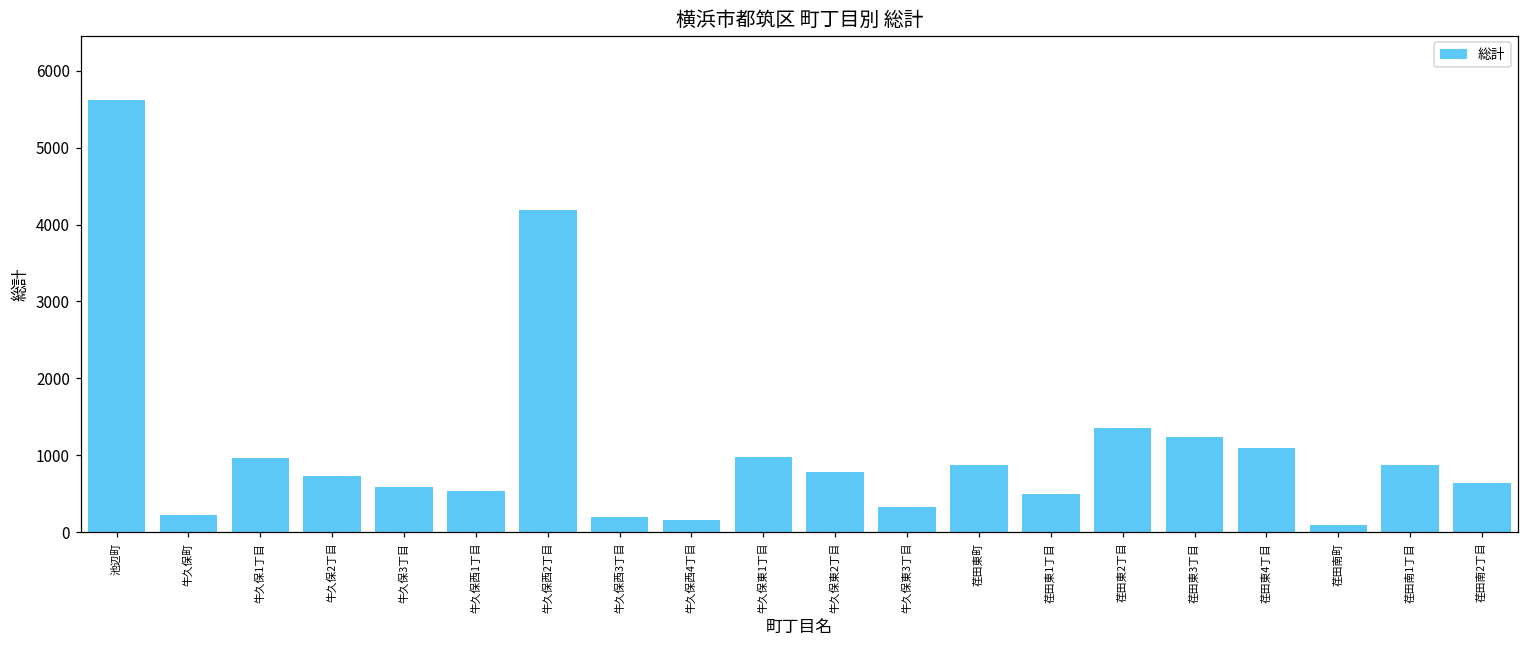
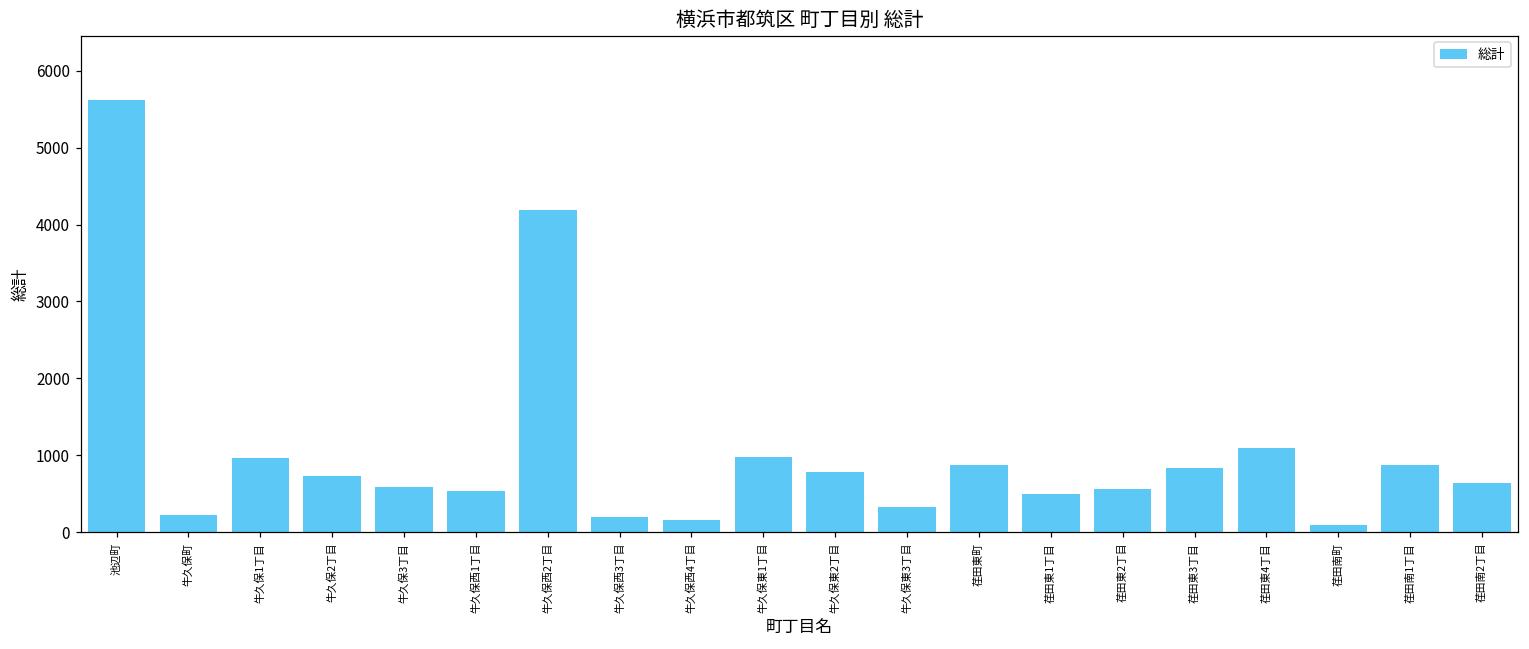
  {
    "池辺町": 5600,
    "牛久保町": 200,
    "牛久保1丁目": 1000,
    "牛久保2丁目": 700,
    "牛久保3丁目": 600,
    "牛久保西1丁目": 500,
    "牛久保西2丁目": 4200,
    "牛久保西3丁目": 200,
    "牛久保西4丁目": 200,
    "牛久保東1丁目": 1000,
    "牛久保東2丁目": 800,
    "牛久保東3丁目": 300,
    "荏田東町": 900,
    "荏田東1丁目": 500,
-   "荏田東2丁目": 1400,
-   "荏田東3丁目": 1200,
+   "荏田東2丁目": 600,
+   "荏田東3丁目": 800,
    "荏田東4丁目": 1100,
    "荏田南町": 100,
    "荏田南1丁目": 900,
    "荏田南2丁目": 600
  }
